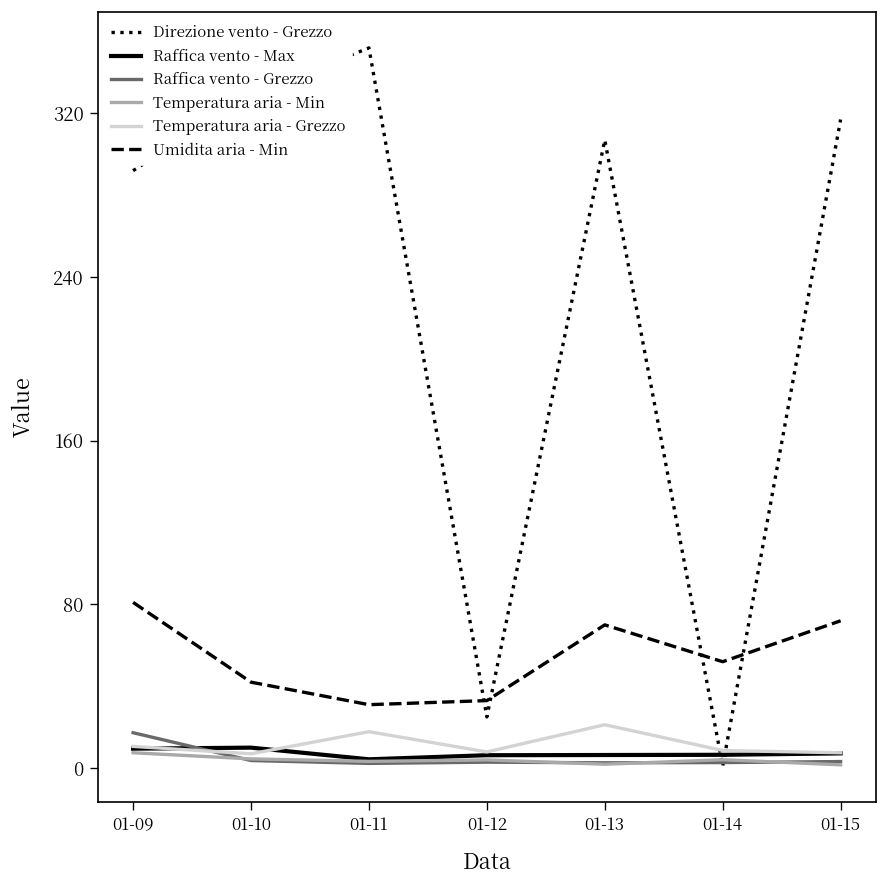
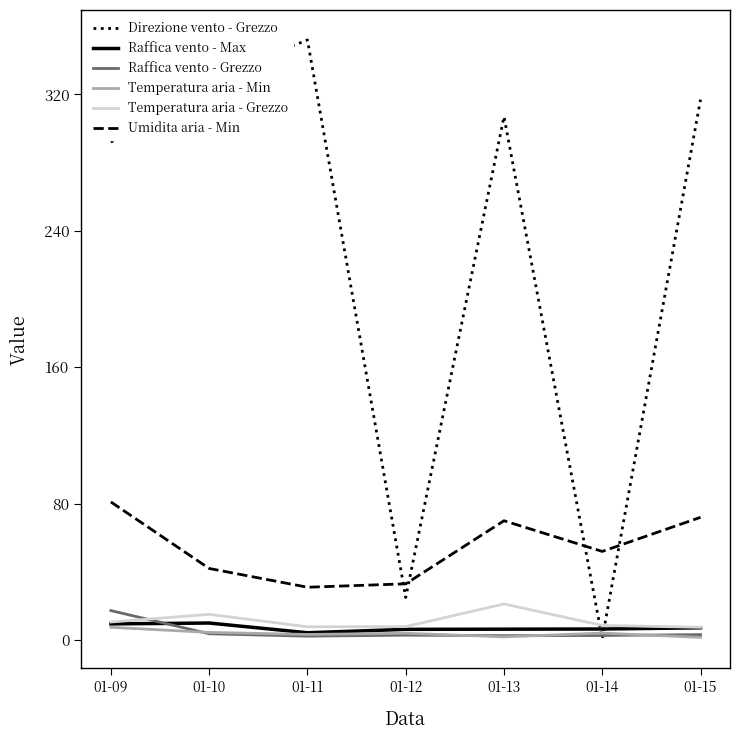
  {
    "Raffica vento - Grezzo": {
      "01-09": 17,
      "01-15": 3
    },
    "Temperatura aria - Min": {
      "01-09": 8,
      "01-15": 2
    },
    "Temperatura aria - Grezzo": {
-     "01-10": 7,
-     "01-11": 18,
+     "01-10": 15,
+     "01-11": 8,
      "01-12": 8,
      "01-13": 21,
      "01-14": 9
    }
  }
